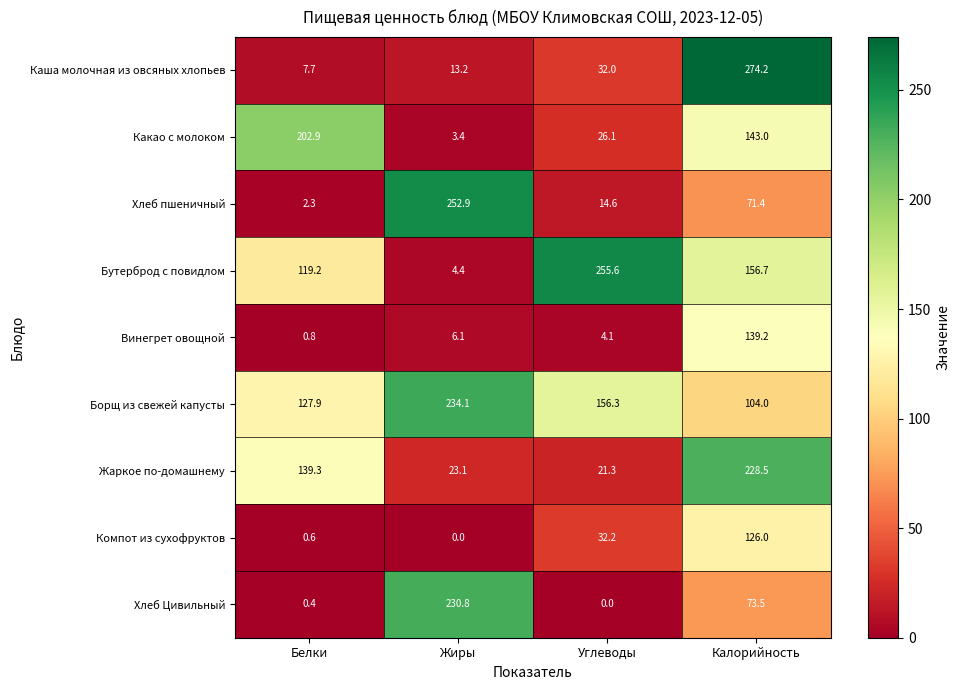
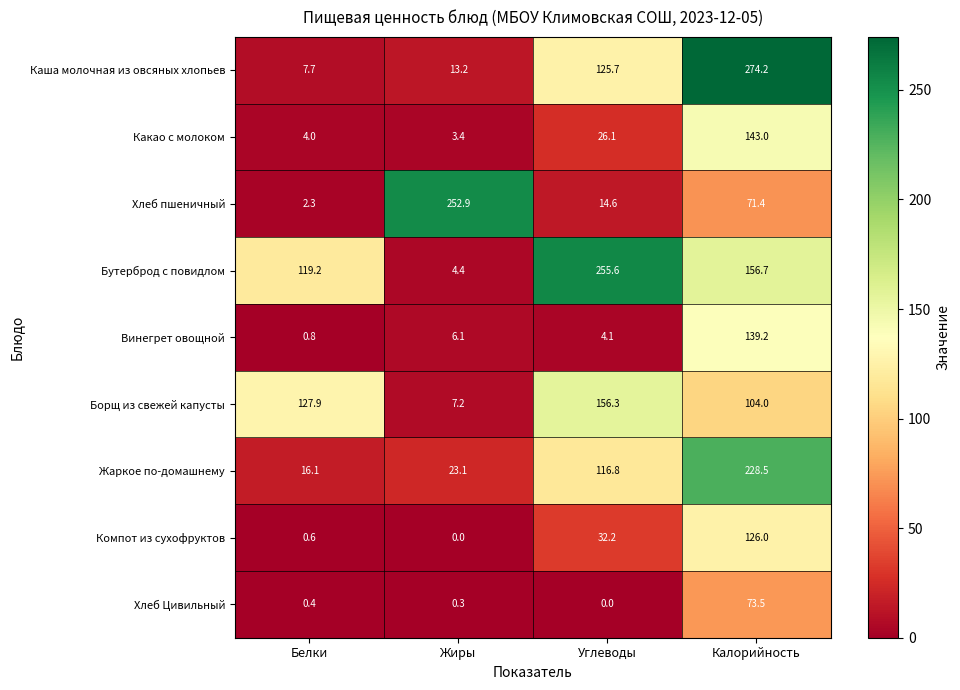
  {
    "Каша молочная из овсяных хлопьев": {
      "Белки": 7.7,
      "Жиры": 13.2,
-     "Углеводы": 32.0,
+     "Углеводы": 125.7,
      "Калорийность": 274.2
    },
    "Какао с молоком": {
-     "Белки": 202.9,
+     "Белки": 4.0,
      "Жиры": 3.4,
      "Углеводы": 26.1,
      "Калорийность": 143.0
    },
    "Хлеб пшеничный": {
      "Белки": 2.3,
      "Жиры": 252.9,
      "Углеводы": 14.6,
      "Калорийность": 71.4
    },
    "Бутерброд с повидлом": {
      "Белки": 119.2,
      "Жиры": 4.4,
      "Углеводы": 255.6,
      "Калорийность": 156.7
    },
    "Винегрет овощной": {
      "Белки": 0.8,
      "Жиры": 6.1,
      "Углеводы": 4.1,
      "Калорийность": 139.2
    },
    "Борщ из свежей капусты": {
      "Белки": 127.9,
-     "Жиры": 234.1,
+     "Жиры": 7.2,
      "Углеводы": 156.3,
      "Калорийность": 104.0
    },
    "Жаркое по-домашнему": {
-     "Белки": 139.3,
+     "Белки": 16.1,
      "Жиры": 23.1,
-     "Углеводы": 21.3,
+     "Углеводы": 116.8,
      "Калорийность": 228.5
    },
    "Компот из сухофруктов": {
      "Белки": 0.6,
      "Жиры": 0.0,
      "Углеводы": 32.2,
      "Калорийность": 126.0
    },
    "Хлеб Цивильный": {
      "Белки": 0.4,
-     "Жиры": 230.8,
+     "Жиры": 0.3,
      "Углеводы": 0.0,
      "Калорийность": 73.5
    }
  }
